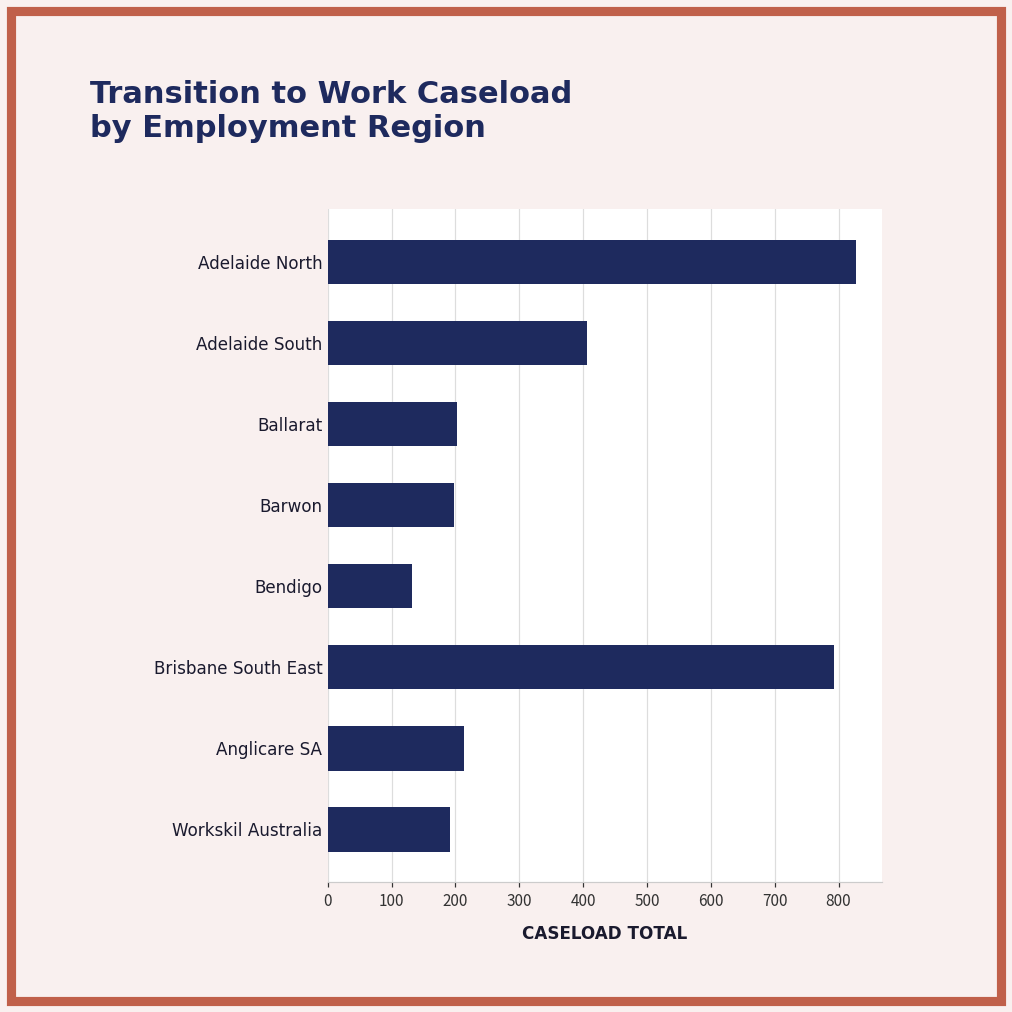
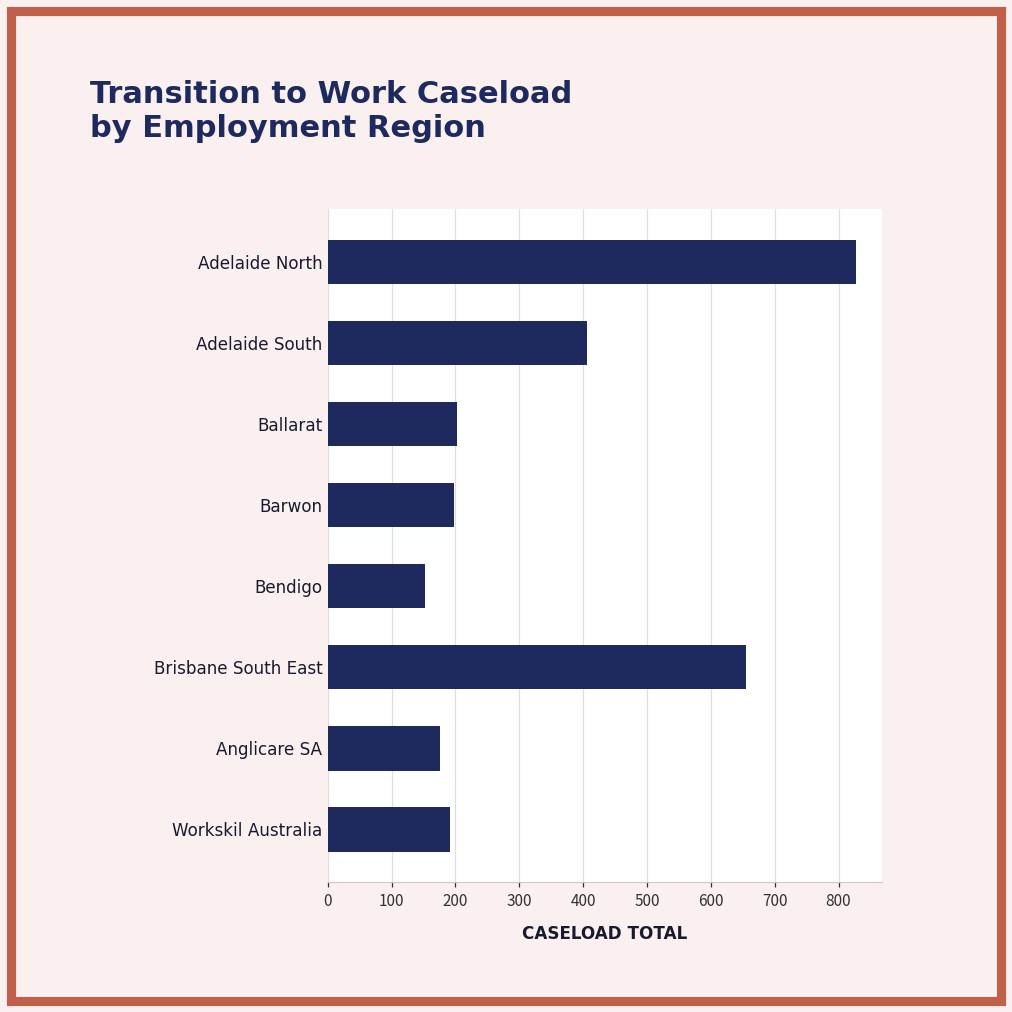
  {
    "Adelaide North": 830,
    "Adelaide South": 410,
    "Ballarat": 200,
    "Barwon": 200,
-   "Bendigo": 130,
-   "Brisbane South East": 790,
-   "Anglicare SA": 210,
+   "Bendigo": 150,
+   "Brisbane South East": 660,
+   "Anglicare SA": 180,
    "Workskil Australia": 190
  }
